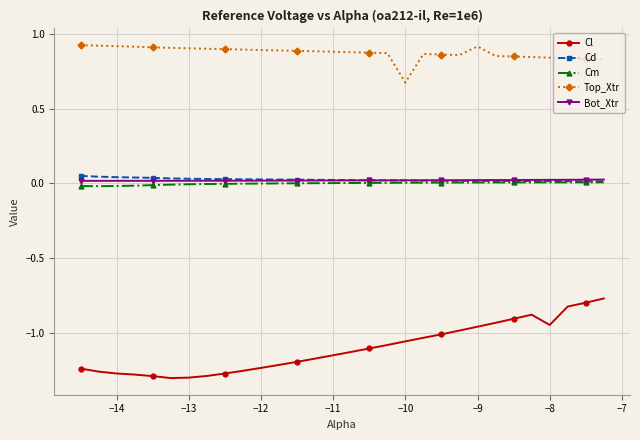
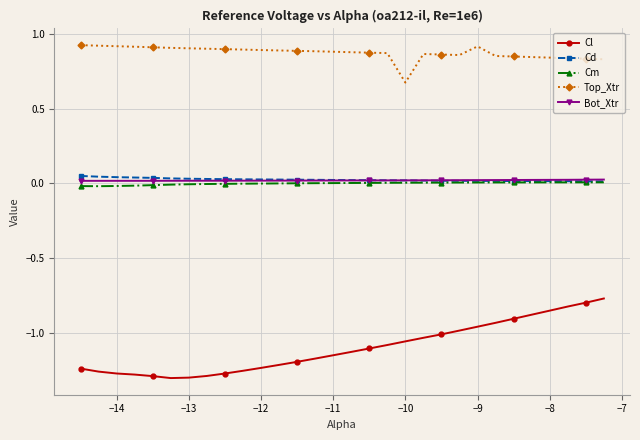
  {
    "Cl": {
      "−14": -1.27,
      "−13": -1.30,
      "−12": -1.23,
      "−11": -1.15,
      "−10": -1.05,
      "−9": -0.96,
-     "−8": -0.95
+     "−8": -0.85
    },
    "Cd": {
      "−14": 0.04
    },
    "Cm": {
      "−14": -0.02,
      "−13": -0.01,
      "−12": 0.00,
      "−11": 0.00
    },
    "Top_Xtr": {
      "−14": 0.92,
      "−13": 0.90,
      "−12": 0.89,
      "−11": 0.88,
      "−10": 0.67,
      "−9": 0.92,
      "−8": 0.84
    },
    "Bot_Xtr": {
      "−14": 0.02
    }
  }
